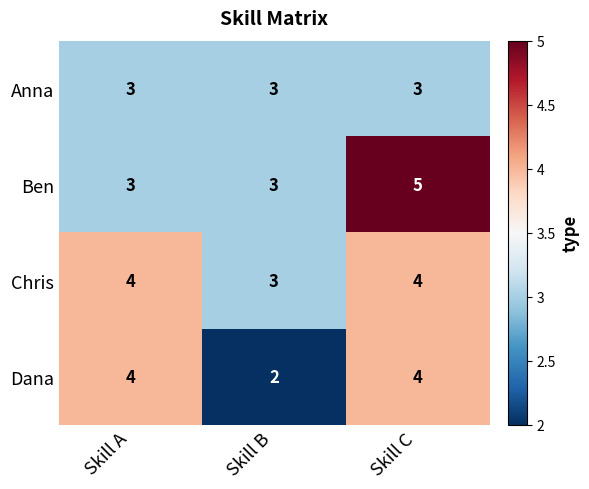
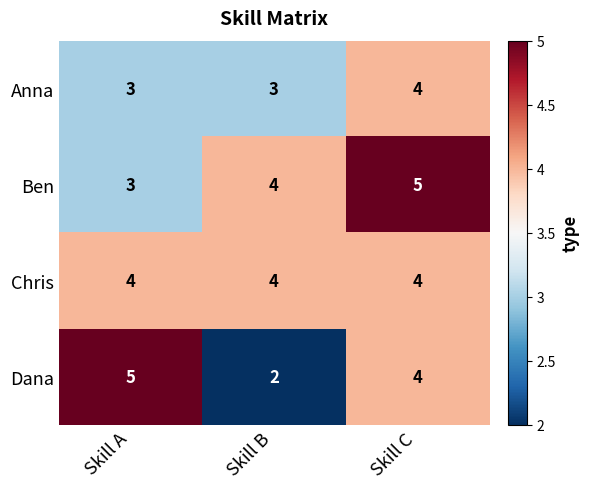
  {
    "Anna": {
      "Skill A": 3,
      "Skill B": 3,
-     "Skill C": 3
+     "Skill C": 4
    },
    "Ben": {
      "Skill A": 3,
-     "Skill B": 3,
+     "Skill B": 4,
      "Skill C": 5
    },
    "Chris": {
      "Skill A": 4,
-     "Skill B": 3,
+     "Skill B": 4,
      "Skill C": 4
    },
    "Dana": {
-     "Skill A": 4,
+     "Skill A": 5,
      "Skill B": 2,
      "Skill C": 4
    }
  }
